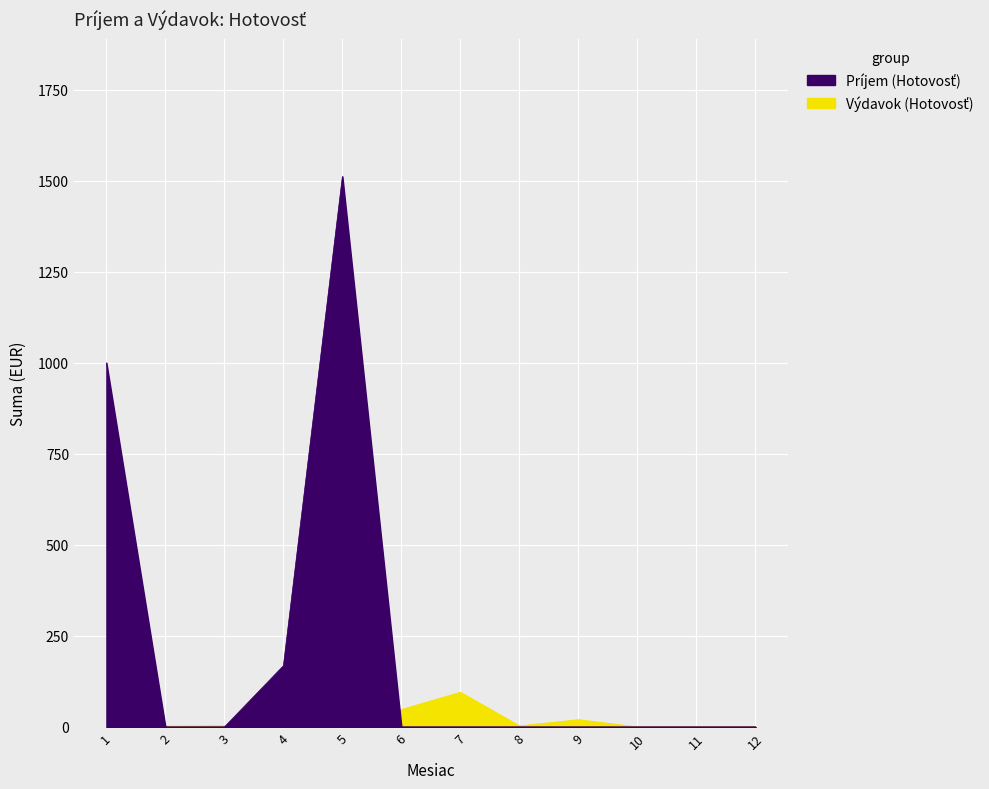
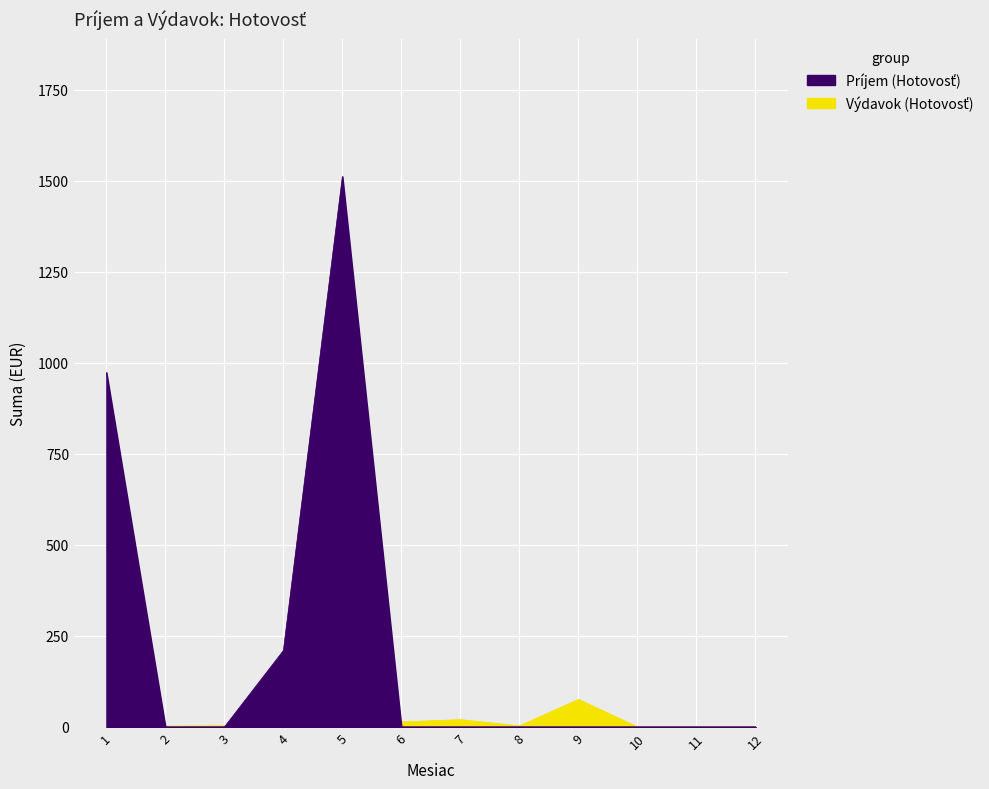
  {
    "Výdavok (Hotovosť)": {
      "1": 0,
      "4": 0,
      "5": 0,
-     "6": 50,
-     "7": 100,
-     "9": 20
+     "6": 10,
+     "7": 20,
+     "9": 80
    },
    "Príjem (Hotovosť)": {
-     "1": 1000,
-     "4": 170,
+     "1": 970,
+     "4": 210,
      "5": 1510,
      "6": 0,
      "7": 0,
      "9": 0
    }
  }
